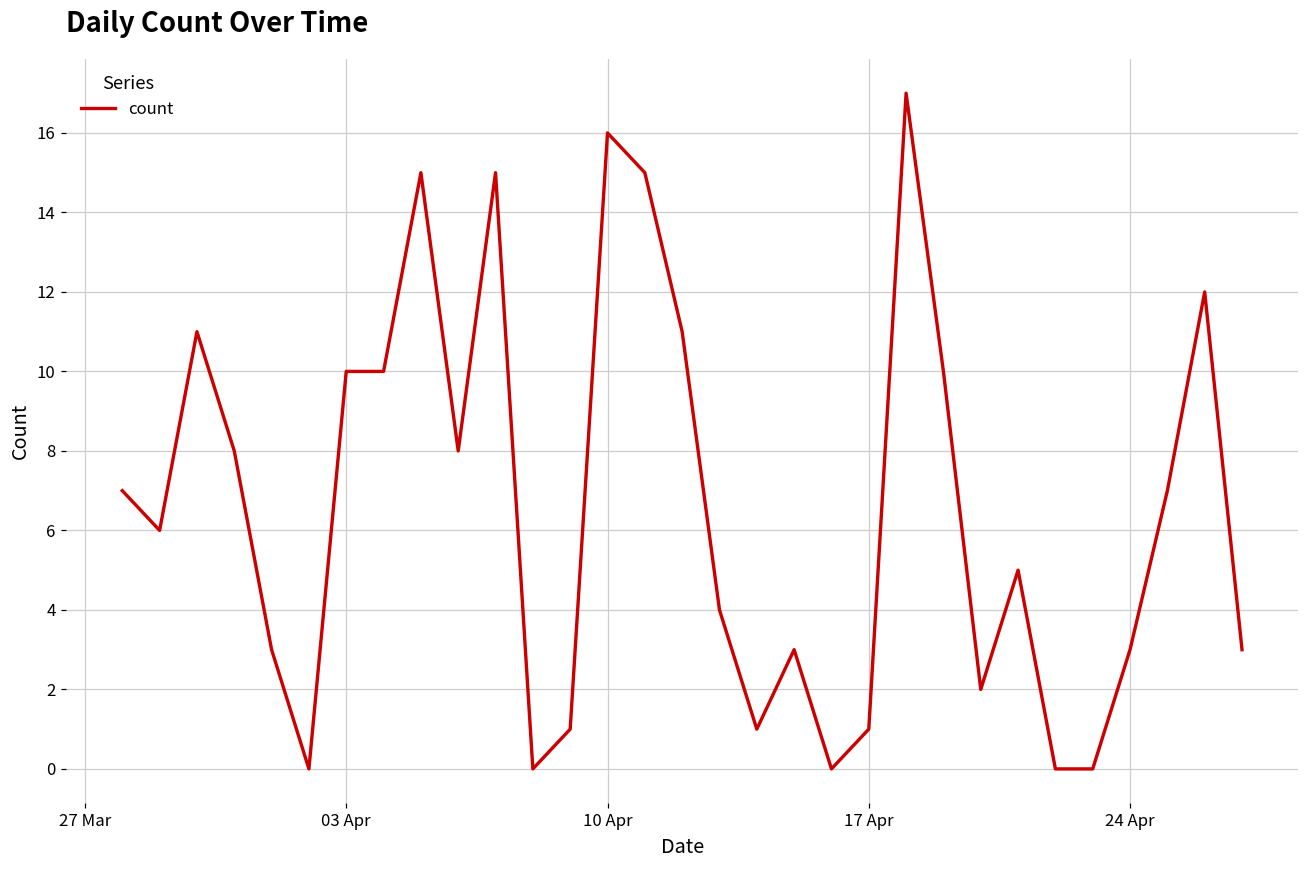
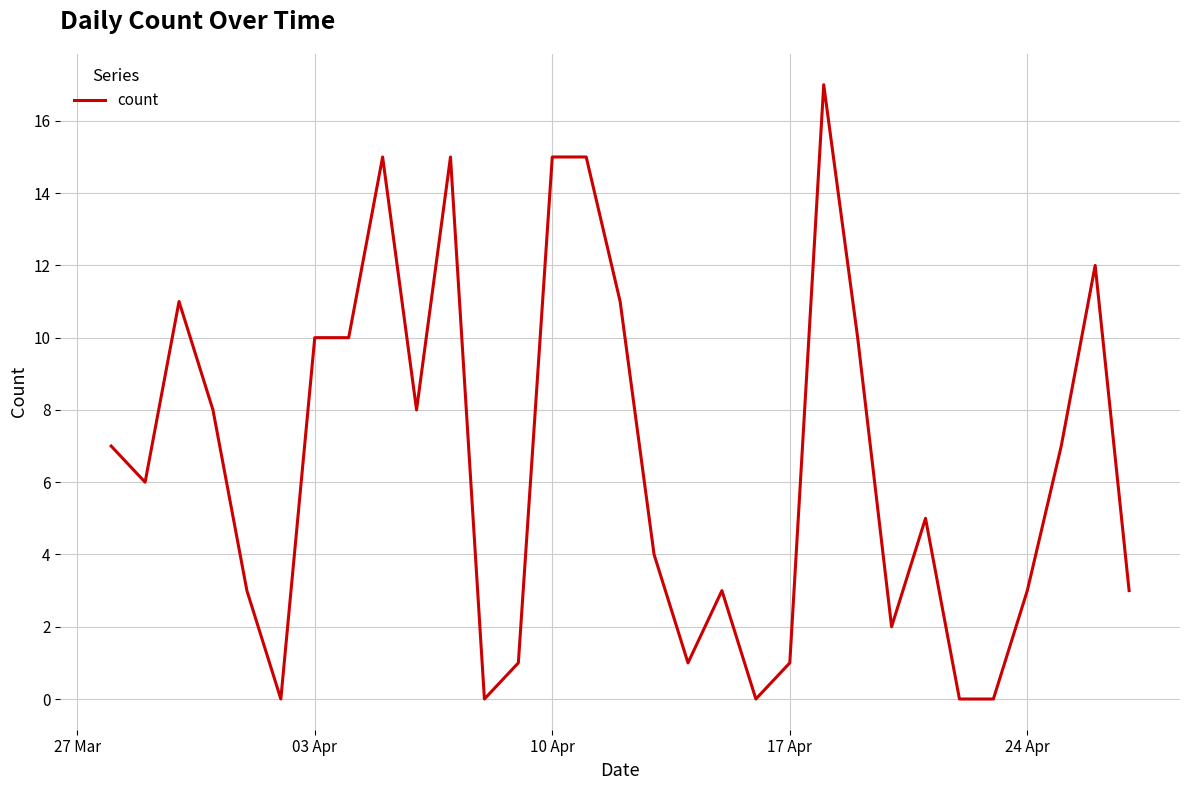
  {
    "03 Apr": 10,
-   "10 Apr": 16,
+   "10 Apr": 15,
    "17 Apr": 1,
    "24 Apr": 3
  }
